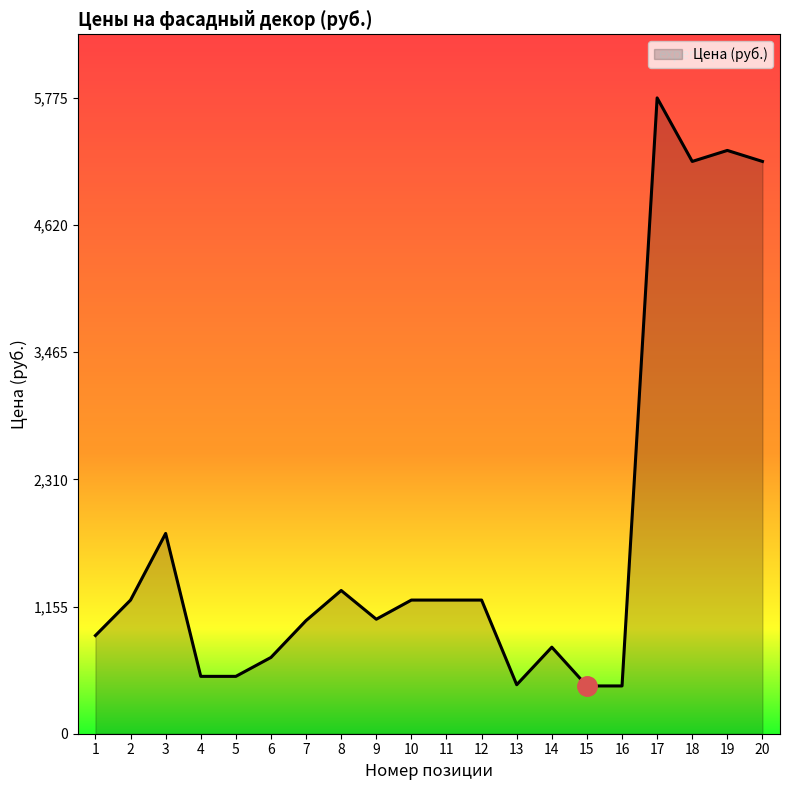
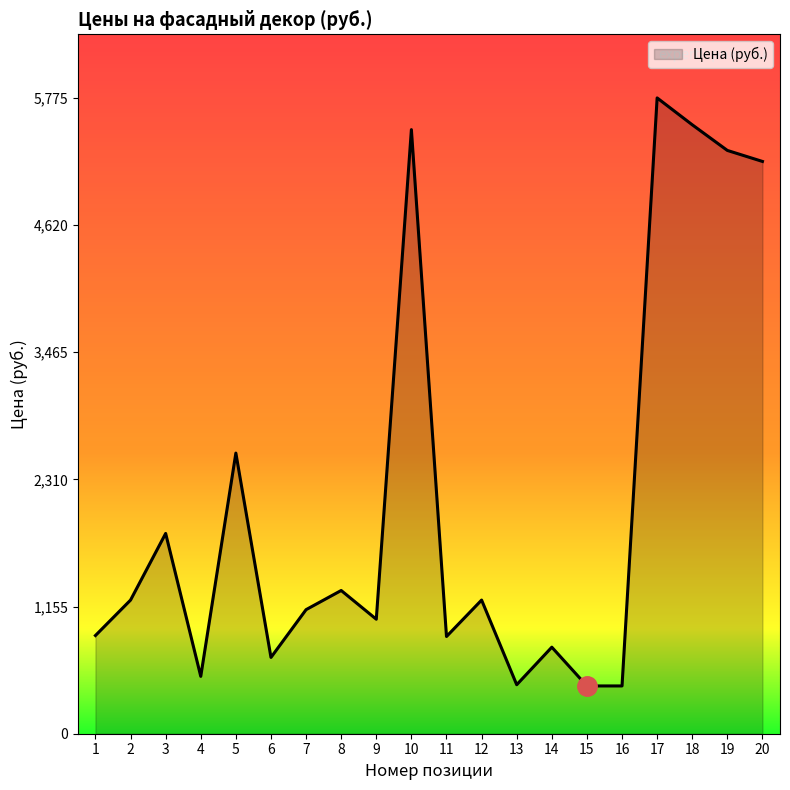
  {
    "Цена (руб.)": {
      "1": "890",
      "2": "1,210",
      "3": "1,820",
      "4": "520",
-     "5": "520",
+     "5": "2,550",
      "6": "690",
-     "7": "1,030",
+     "7": "1,130",
      "8": "1,300",
      "9": "1,040",
-     "10": "1,210",
-     "11": "1,210",
+     "10": "5,490",
+     "11": "880",
      "12": "1,210",
      "13": "450",
      "14": "790",
      "16": "430",
      "17": "5,780",
-     "18": "5,200",
+     "18": "5,530",
      "19": "5,300",
      "20": "5,200"
    }
  }
